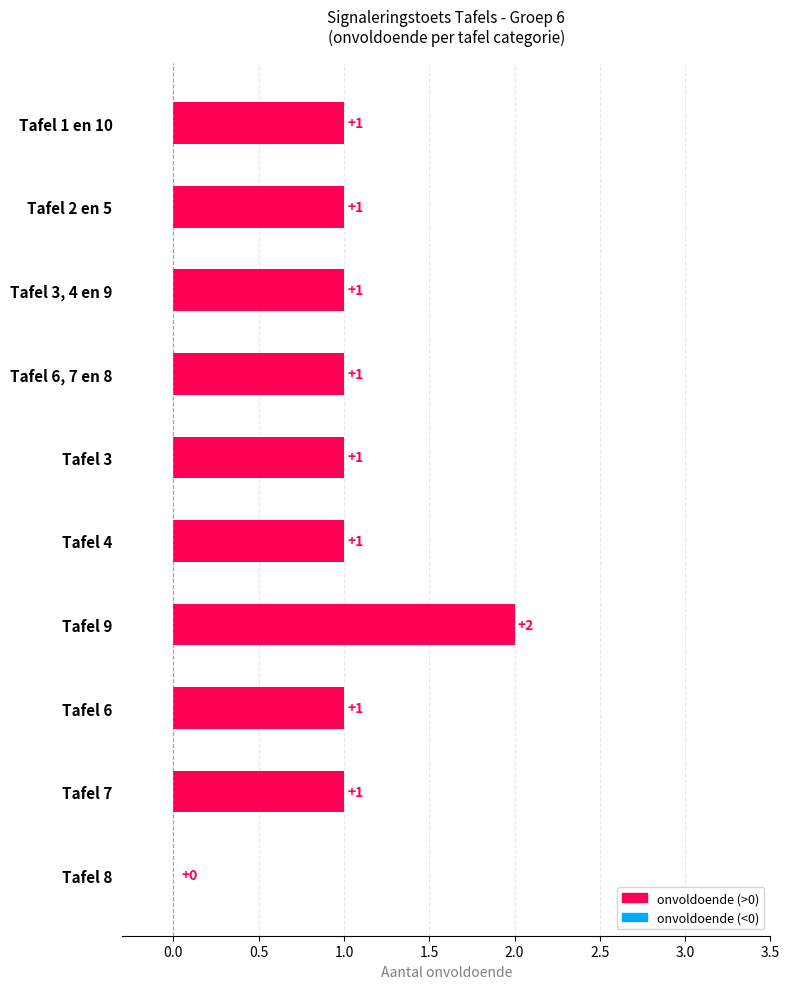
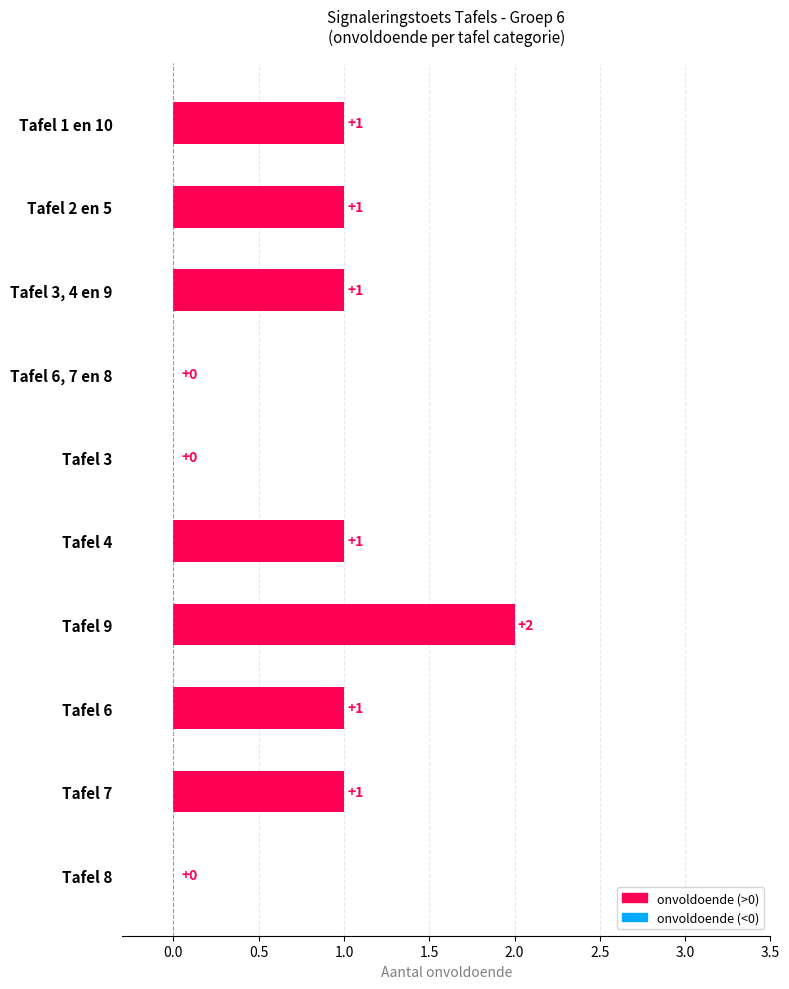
  {
    "Tafel 1 en 10": "+1",
    "Tafel 2 en 5": "+1",
    "Tafel 3, 4 en 9": "+1",
-   "Tafel 6, 7 en 8": "+1",
-   "Tafel 3": "+1",
+   "Tafel 6, 7 en 8": "+0",
+   "Tafel 3": "+0",
    "Tafel 4": "+1",
    "Tafel 9": "+2",
    "Tafel 6": "+1",
    "Tafel 7": "+1",
    "Tafel 8": "+0"
  }
